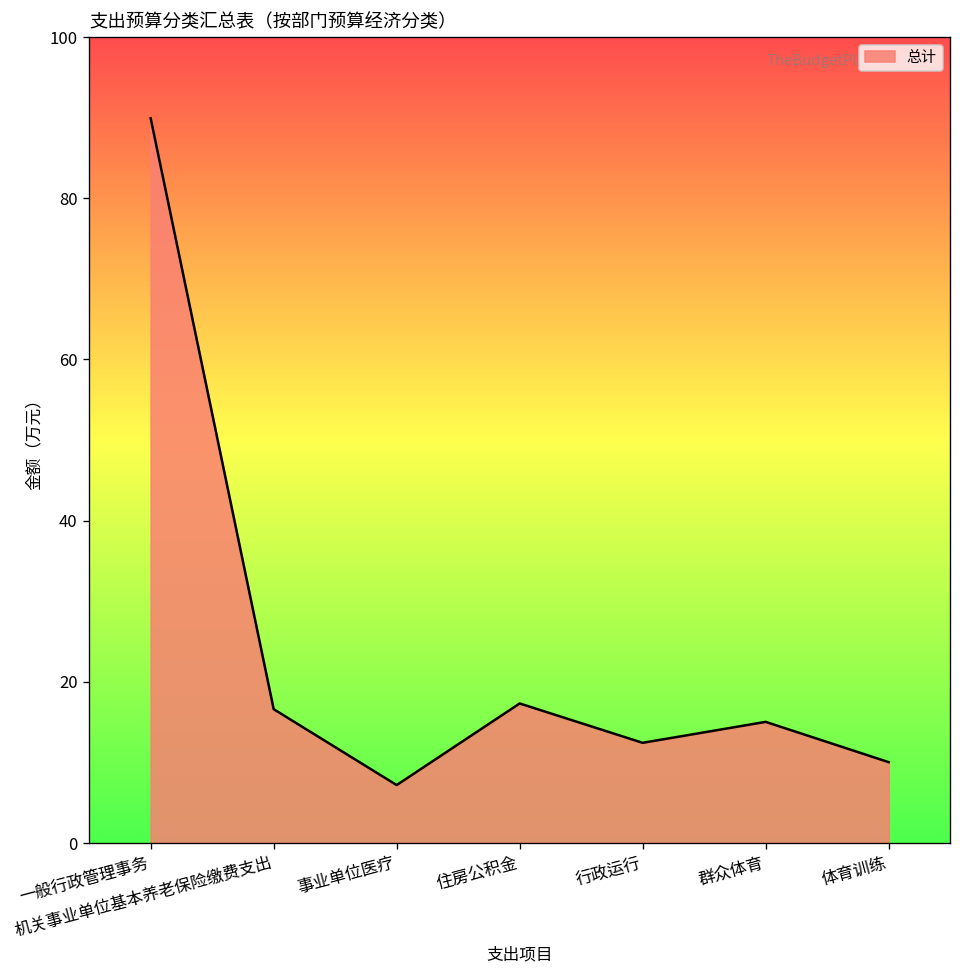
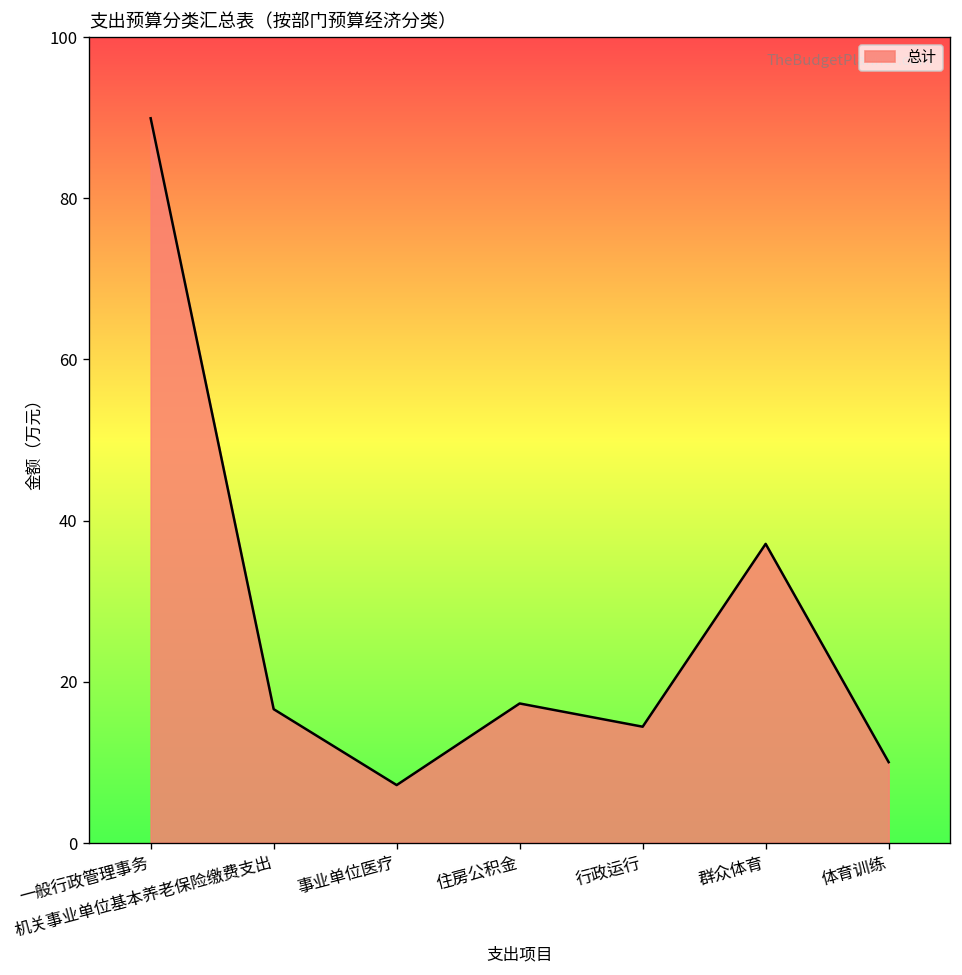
  {
    "一般行政管理事务": 90,
    "机关事业单位基本养老保险缴费支出": 17,
    "事业单位医疗": 7,
    "住房公积金": 17,
-   "行政运行": 12,
-   "群众体育": 15,
+   "行政运行": 14,
+   "群众体育": 37,
    "体育训练": 10
  }
